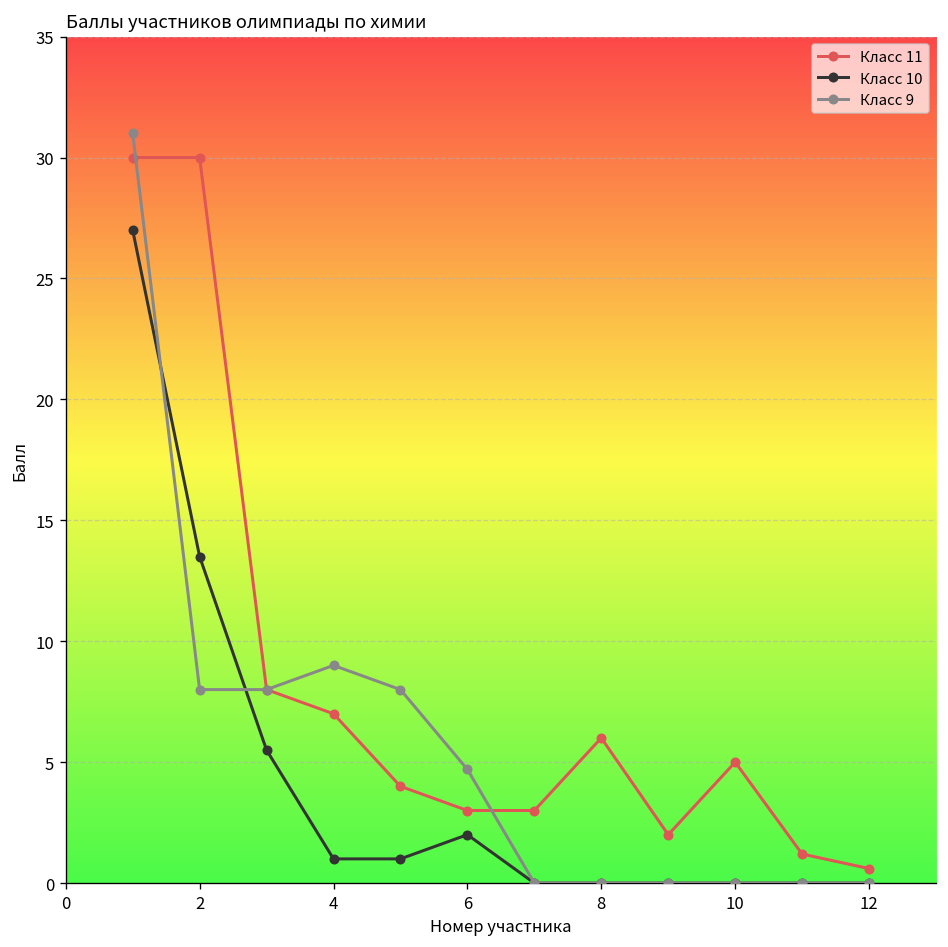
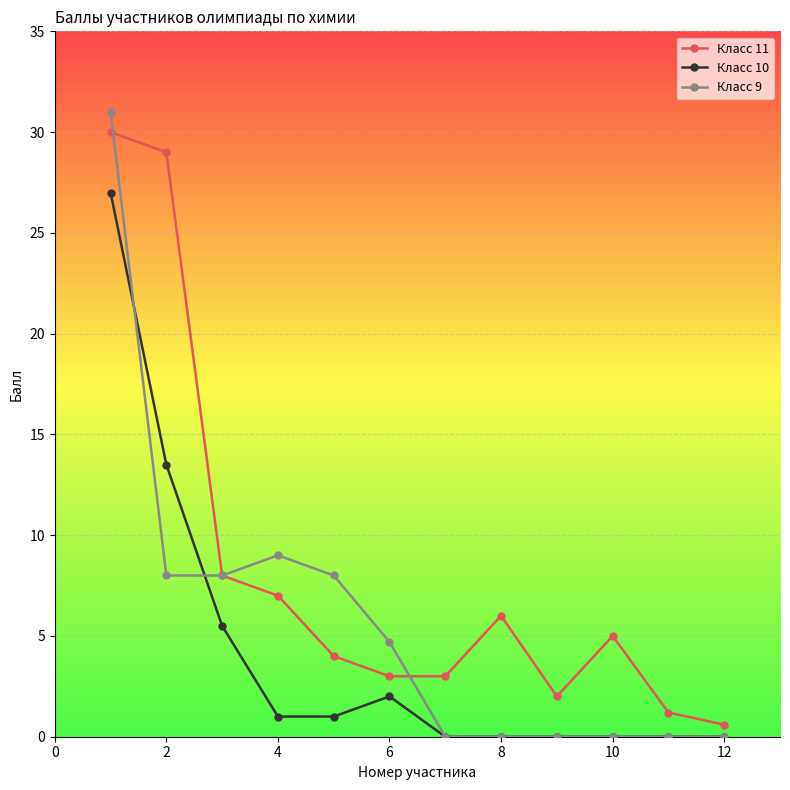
  {
    "Класс 11": {
-     "2": 30,
+     "2": 29,
      "4": 7,
      "6": 3,
      "8": 6,
      "10": 5,
      "12": 0.6
    },
    "Класс 10": {
      "2": 13.5,
      "4": 1,
      "6": 2
    },
    "Класс 9": {
      "2": 8,
      "4": 9,
      "6": 4.7
    }
  }
